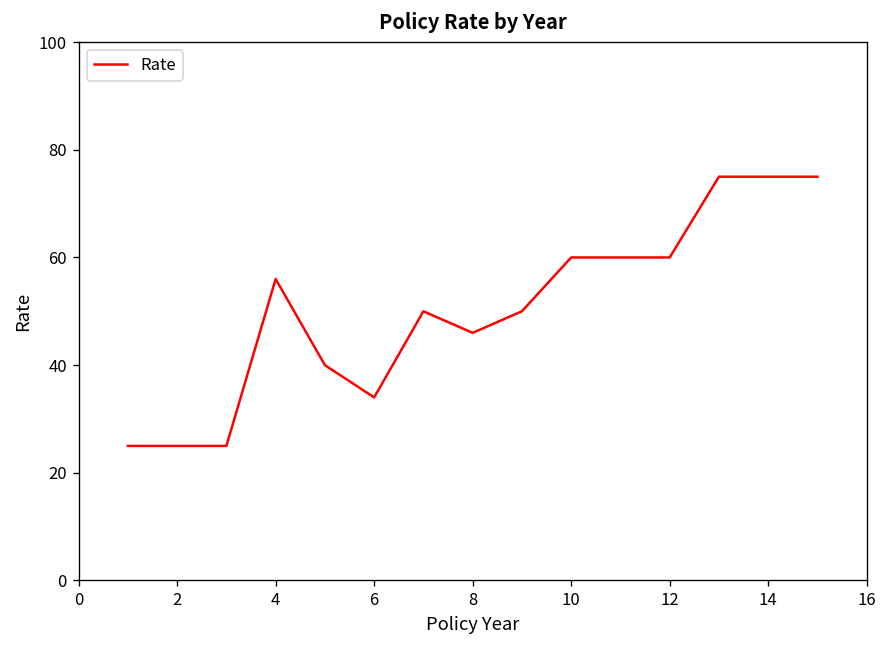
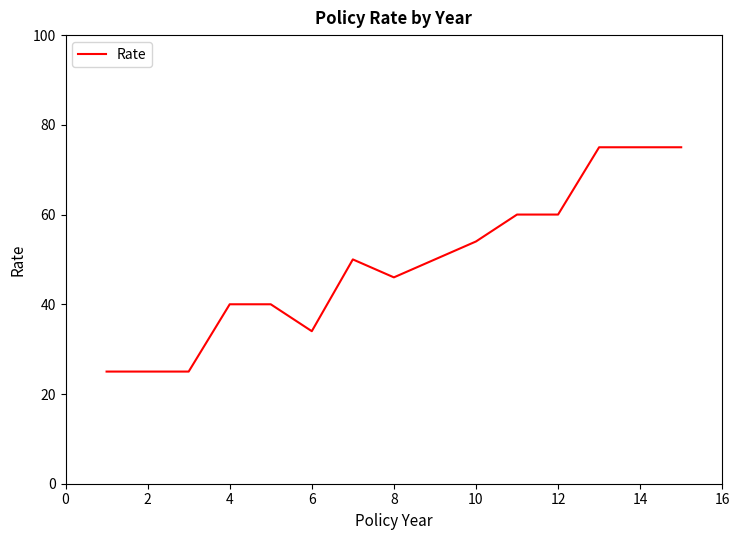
  {
    "2": 25,
-   "4": 56,
+   "4": 40,
    "6": 34,
    "8": 46,
-   "10": 60,
+   "10": 54,
    "12": 60,
    "14": 75
  }
